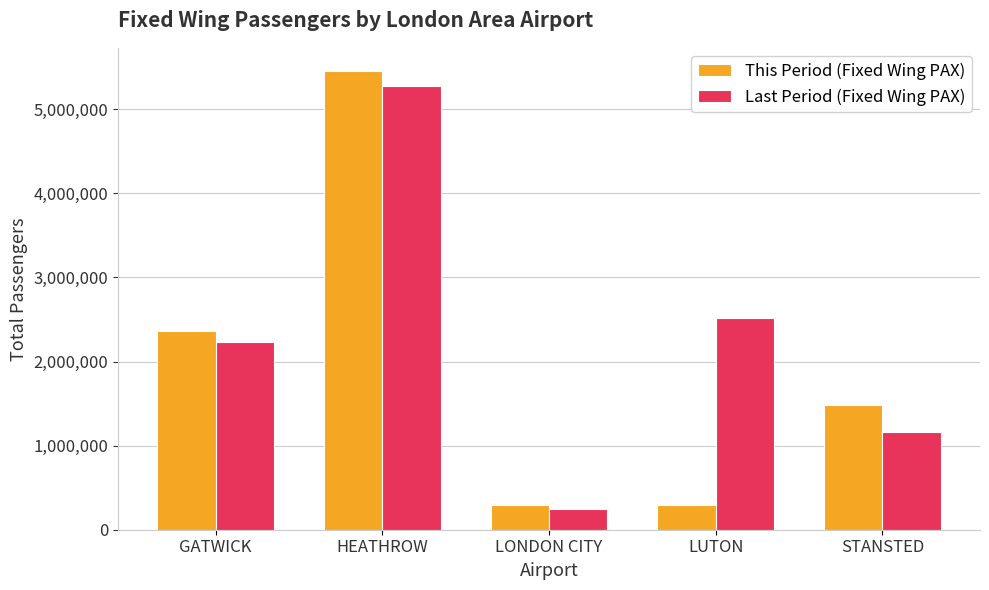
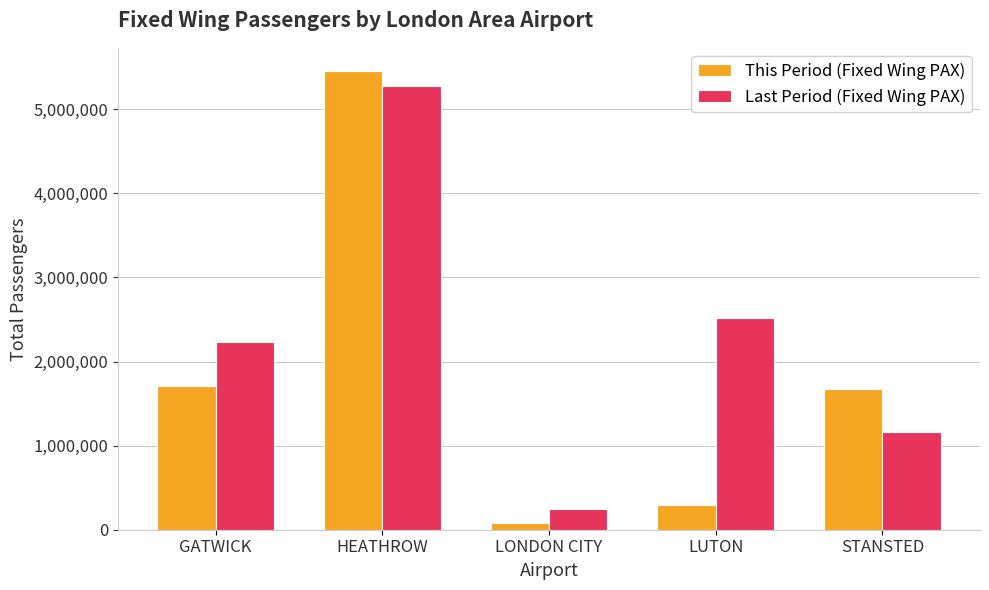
  {
    "This Period (Fixed Wing PAX)": {
-     "GATWICK": "2,400,000",
+     "GATWICK": "1,700,000",
      "HEATHROW": "5,500,000",
-     "LONDON CITY": "300,000",
+     "LONDON CITY": "100,000",
      "LUTON": "300,000",
-     "STANSTED": "1,500,000"
+     "STANSTED": "1,700,000"
    },
    "Last Period (Fixed Wing PAX)": {
      "GATWICK": "2,200,000",
      "HEATHROW": "5,300,000",
      "LONDON CITY": "200,000",
      "LUTON": "2,500,000",
      "STANSTED": "1,200,000"
    }
  }
